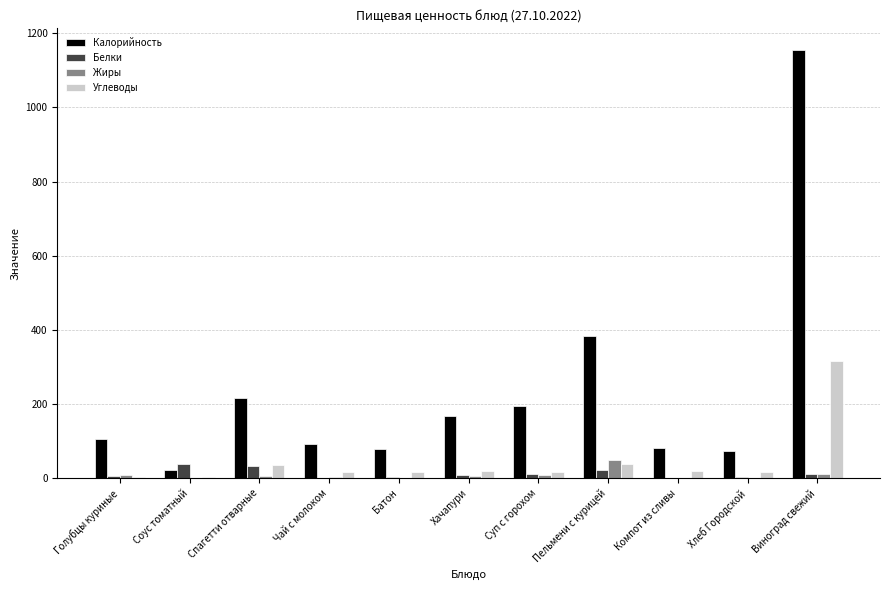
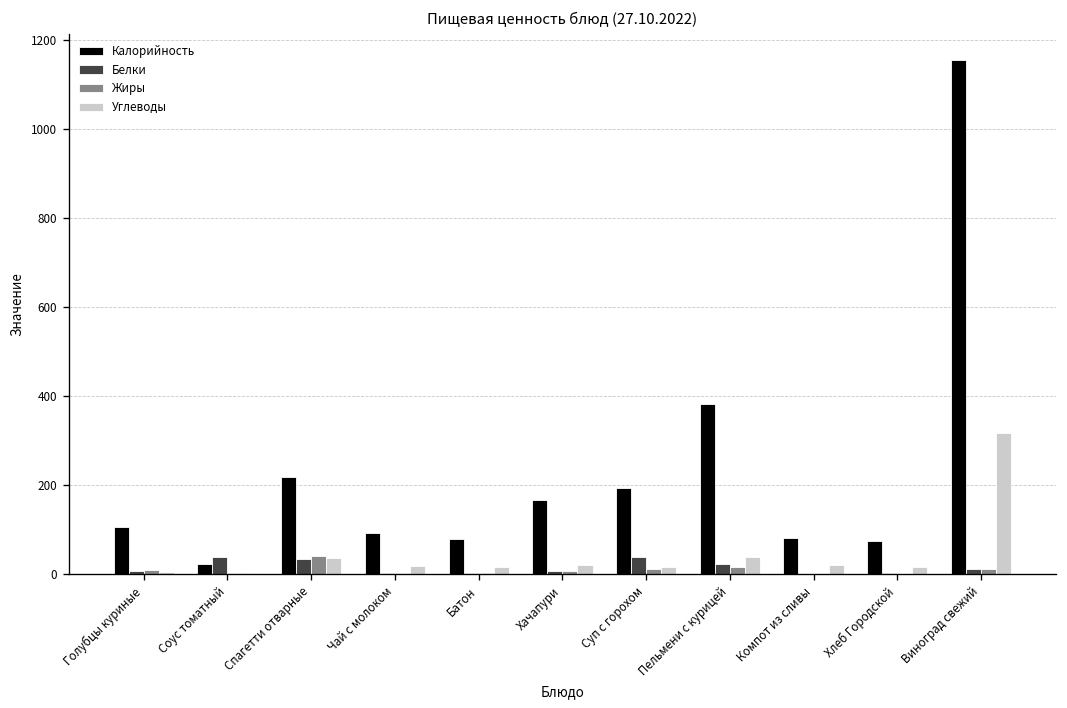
  {
    "Калорийность": {
      "Голубцы куриные": 110,
      "Соус томатный": 20,
      "Спагетти отварные": 220,
      "Чай с молоком": 90,
      "Батон": 80,
      "Хачапури": 170,
      "Суп с горохом": 190,
      "Пельмени с курицей": 380,
      "Компот из сливы": 80,
      "Хлеб Городской": 70,
      "Виноград свежий": 1160
    },
    "Белки": {
      "Соус томатный": 40,
      "Спагетти отварные": 30,
      "Хачапури": 10,
-     "Суп с горохом": 10,
+     "Суп с горохом": 40,
      "Пельмени с курицей": 20,
      "Компот из сливы": 0,
      "Виноград свежий": 10
    },
    "Жиры": {
      "Голубцы куриные": 10,
-     "Спагетти отварные": 10,
+     "Спагетти отварные": 40,
      "Суп с горохом": 10,
-     "Пельмени с курицей": 50,
+     "Пельмени с курицей": 20,
      "Компот из сливы": 0,
      "Виноград свежий": 10
    },
    "Углеводы": {
      "Спагетти отварные": 40,
      "Чай с молоком": 20,
      "Батон": 20,
      "Хачапури": 20,
      "Суп с горохом": 20,
      "Пельмени с курицей": 40,
      "Компот из сливы": 20,
      "Хлеб Городской": 20,
      "Виноград свежий": 320
    }
  }
